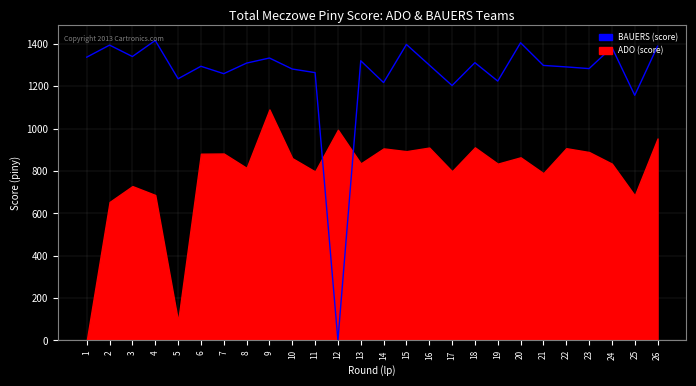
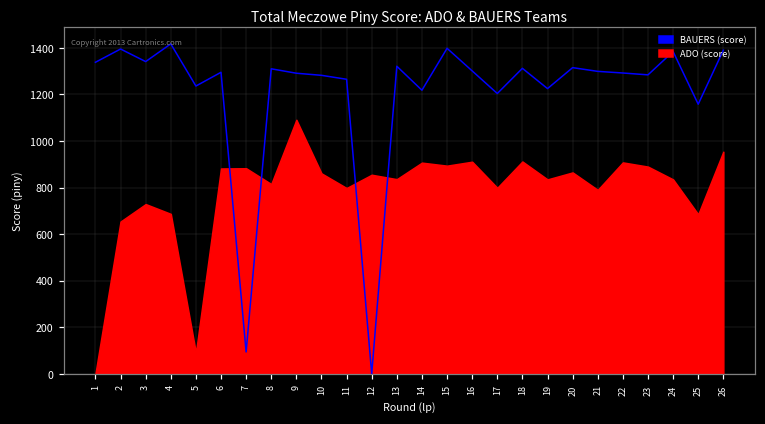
  {
    "BAUERS (score)": {
      "1": 1340,
      "2": 1400,
      "3": 1340,
      "5": 1240,
      "6": 1300,
-     "7": 1260,
+     "7": 90,
      "8": 1310,
-     "9": 1330,
+     "9": 1290,
      "10": 1280,
      "11": 1270,
      "12": 0,
      "13": 1320,
      "14": 1220,
      "15": 1400,
      "16": 1300,
      "17": 1200,
      "18": 1310,
      "19": 1230,
-     "20": 1410,
+     "20": 1320,
      "21": 1300,
      "22": 1290,
      "23": 1280,
      "25": 1160
    },
    "ADO (score)": {
      "1": 0,
      "2": 650,
      "3": 730,
      "4": 690,
      "5": 90,
      "6": 880,
      "7": 880,
      "8": 820,
      "9": 1090,
      "10": 860,
      "11": 800,
-     "12": 1000,
+     "12": 860,
      "13": 840,
      "14": 910,
      "15": 890,
      "16": 910,
      "17": 800,
      "18": 910,
      "19": 840,
      "20": 870,
      "21": 790,
      "22": 910,
      "23": 890,
      "24": 840,
      "25": 690,
      "26": 950
    }
  }
